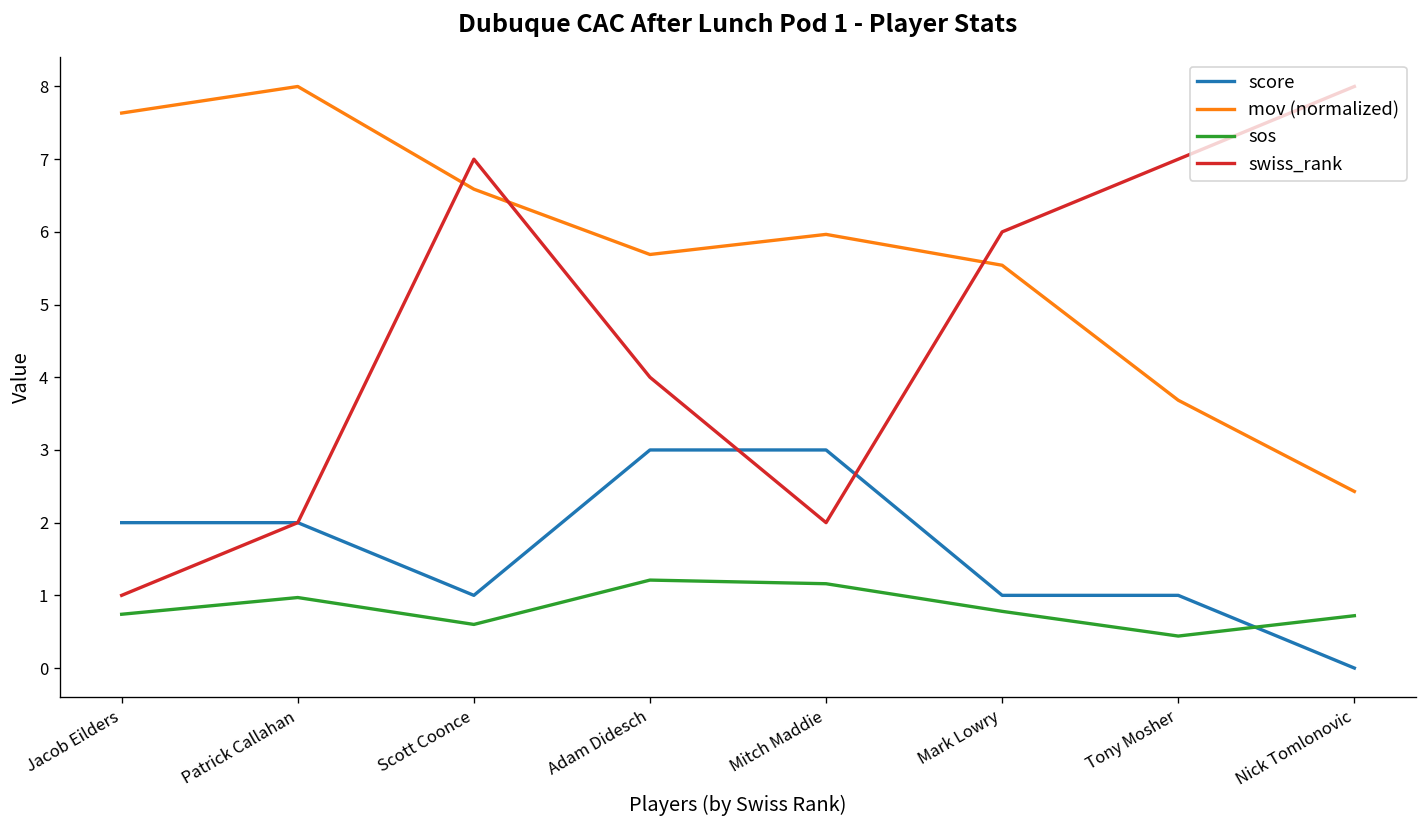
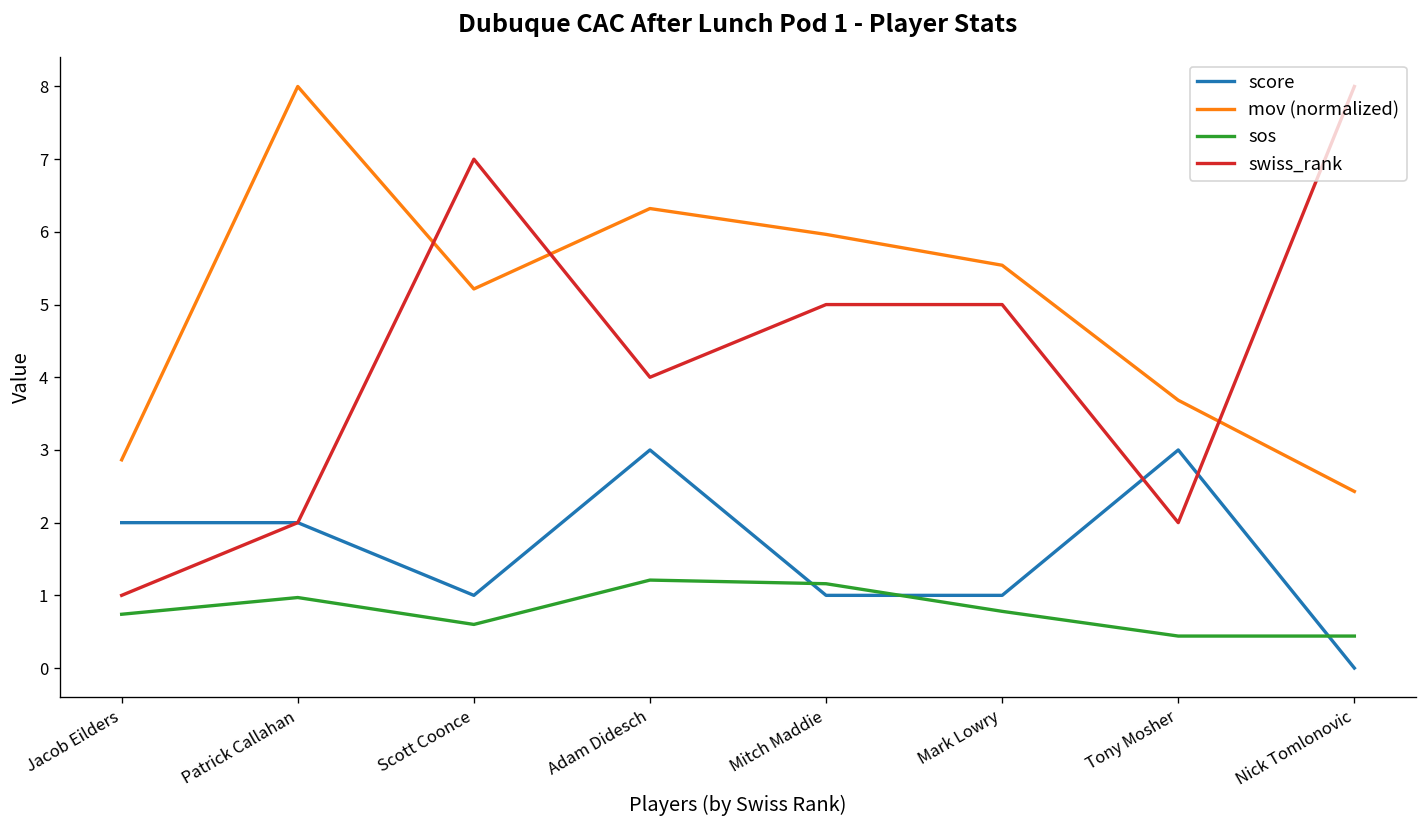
  {
    "score": {
      "Jacob Eilders": 2,
      "Scott Coonce": 1,
      "Adam Didesch": 3,
-     "Mitch Maddie": 3,
+     "Mitch Maddie": 1,
      "Mark Lowry": 1,
-     "Tony Mosher": 1,
+     "Tony Mosher": 3,
      "Nick Tomlonovic": 0
    },
    "mov (normalized)": {
-     "Jacob Eilders": 7.6,
+     "Jacob Eilders": 2.9,
      "Patrick Callahan": 8.0,
-     "Scott Coonce": 6.6,
-     "Adam Didesch": 5.7,
+     "Scott Coonce": 5.2,
+     "Adam Didesch": 6.3,
      "Mitch Maddie": 6.0,
      "Mark Lowry": 5.5,
      "Tony Mosher": 3.7,
      "Nick Tomlonovic": 2.4
    },
    "sos": {
      "Jacob Eilders": 0.7,
      "Patrick Callahan": 1.0,
      "Scott Coonce": 0.6,
      "Adam Didesch": 1.2,
      "Mitch Maddie": 1.2,
      "Mark Lowry": 0.8,
      "Tony Mosher": 0.4,
-     "Nick Tomlonovic": 0.7
+     "Nick Tomlonovic": 0.4
    },
    "swiss_rank": {
      "Jacob Eilders": 1,
      "Scott Coonce": 7,
      "Adam Didesch": 4,
-     "Mitch Maddie": 2,
-     "Mark Lowry": 6,
-     "Tony Mosher": 7
+     "Mitch Maddie": 5,
+     "Mark Lowry": 5,
+     "Tony Mosher": 2
    }
  }
